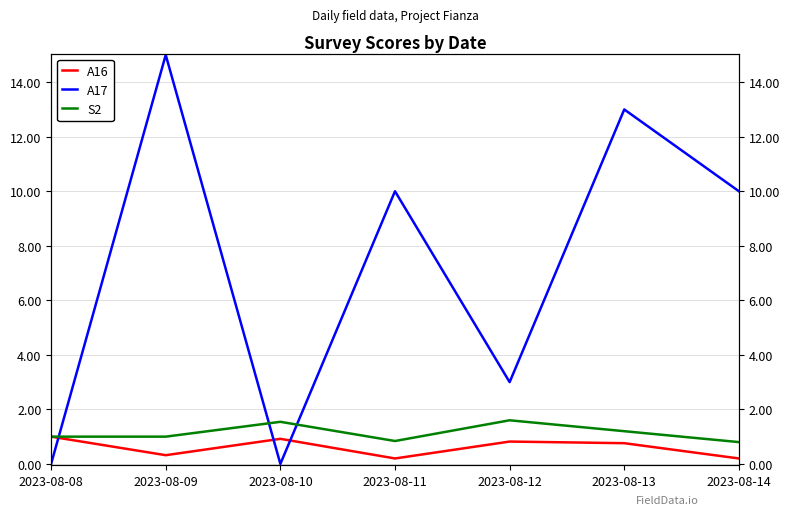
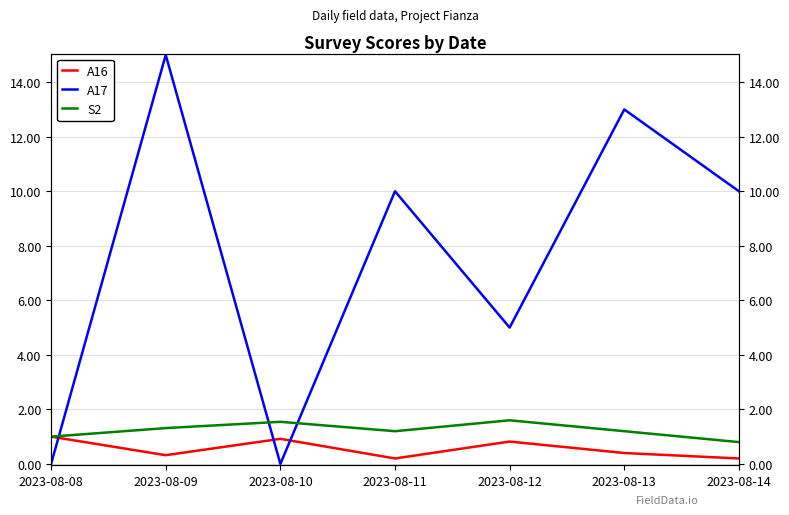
  {
    "A16": {
      "2023-08-09": 0.3,
      "2023-08-10": 0.9,
      "2023-08-11": 0.2,
      "2023-08-12": 0.8,
-     "2023-08-13": 0.8,
+     "2023-08-13": 0.4,
      "2023-08-14": 0.2
    },
    "A17": {
      "2023-08-08": 0,
      "2023-08-09": 15,
      "2023-08-10": 0,
      "2023-08-11": 10,
-     "2023-08-12": 3,
+     "2023-08-12": 5,
      "2023-08-13": 13,
      "2023-08-14": 10
    },
    "S2": {
-     "2023-08-09": 1.0,
+     "2023-08-09": 1.3,
      "2023-08-10": 1.5,
-     "2023-08-11": 0.8,
+     "2023-08-11": 1.2,
      "2023-08-12": 1.6,
      "2023-08-13": 1.2,
      "2023-08-14": 0.8
    }
  }
